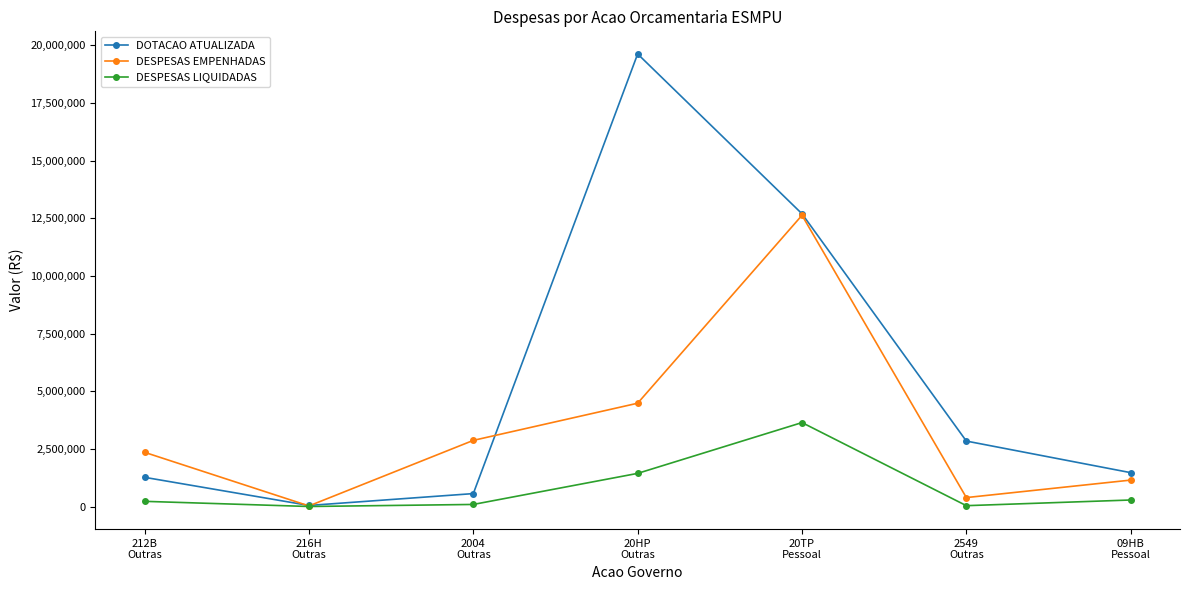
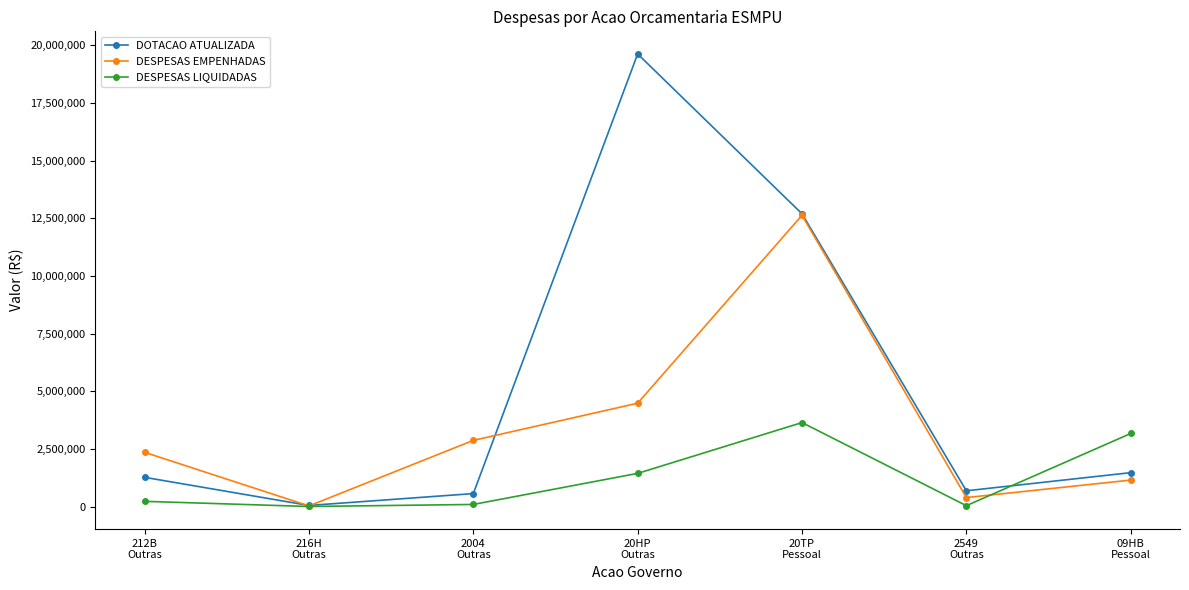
  {
    "DOTACAO ATUALIZADA": {
      "212B Outras": "1,300,000",
      "2004 Outras": "600,000",
      "20HP Outras": "19,600,000",
-     "2549 Outras": "2,800,000",
+     "2549 Outras": "700,000",
      "09HB Pessoal": "1,500,000"
    },
    "DESPESAS EMPENHADAS": {
      "212B Outras": "2,400,000",
      "2004 Outras": "2,900,000",
      "20HP Outras": "4,500,000",
      "2549 Outras": "400,000",
      "09HB Pessoal": "1,200,000"
    },
    "DESPESAS LIQUIDADAS": {
      "212B Outras": "200,000",
      "2004 Outras": "100,000",
      "20HP Outras": "1,400,000",
      "20TP Pessoal": "3,600,000",
      "2549 Outras": "0",
-     "09HB Pessoal": "300,000"
+     "09HB Pessoal": "3,200,000"
    }
  }
